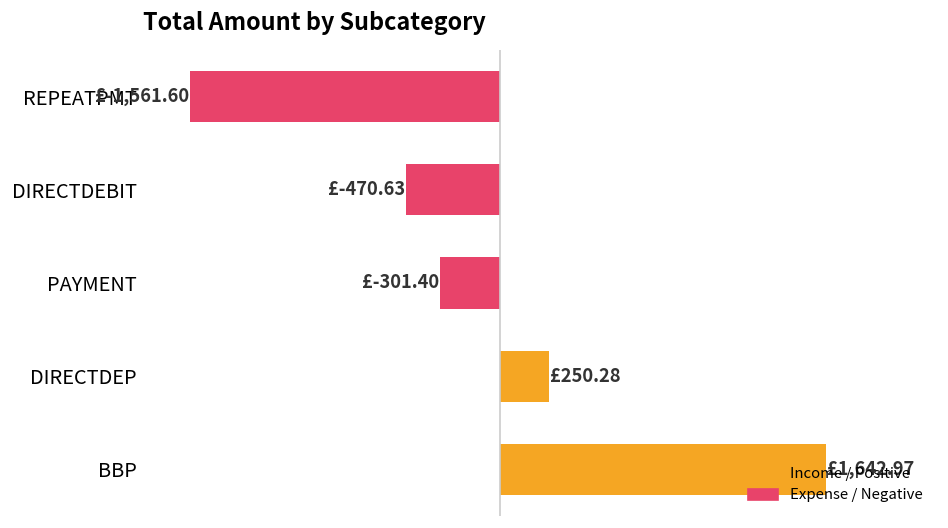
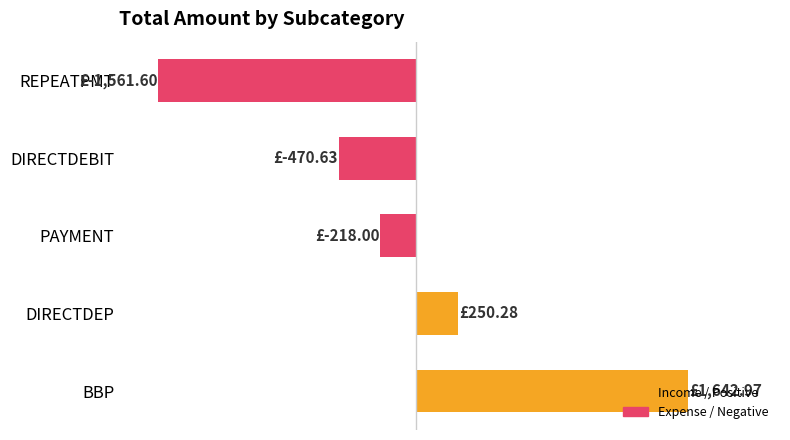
  {
    "REPEATPMT": "£-1,561.60",
    "DIRECTDEBIT": "£-470.63",
-   "PAYMENT": "£-301.40",
+   "PAYMENT": "£-218.00",
    "DIRECTDEP": "£250.28",
    "BBP": "£1,642.97"
  }
